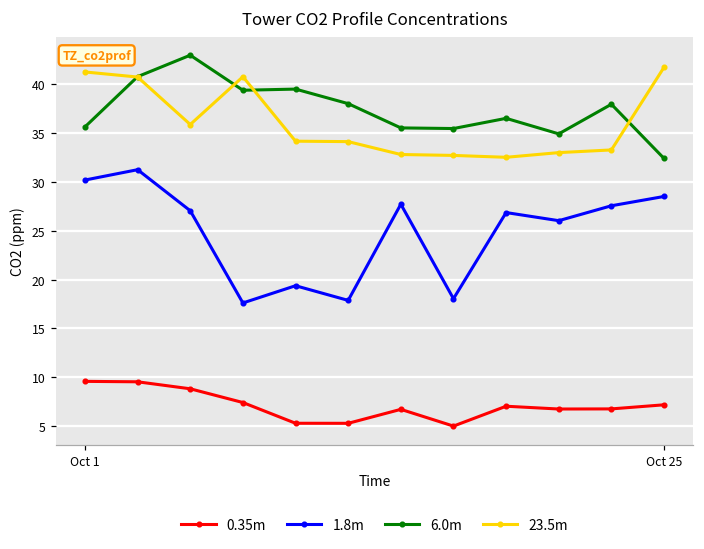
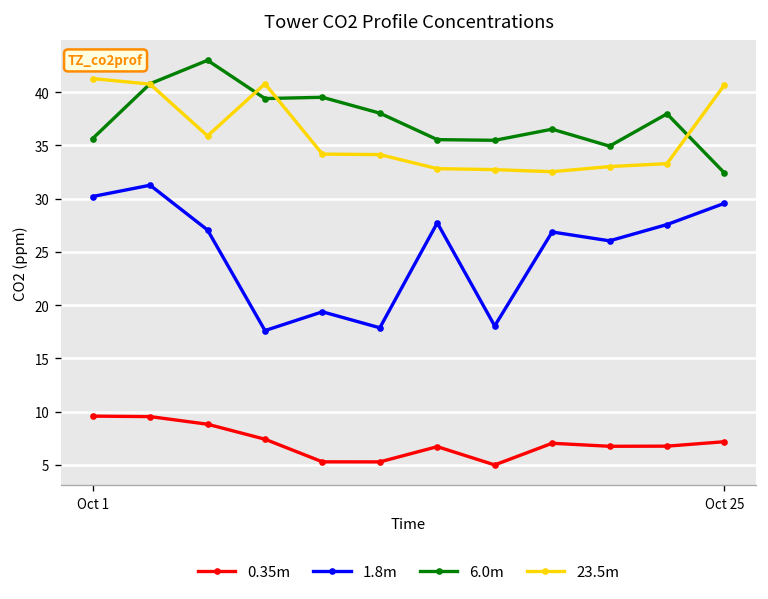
  {
    "0.35m": {
      "Oct 1": 10,
      "Oct 25": 7
    },
    "1.8m": {
      "Oct 1": 30,
-     "Oct 25": 29
+     "Oct 25": 30
    },
    "6.0m": {
      "Oct 1": 36,
      "Oct 25": 32
    },
    "23.5m": {
      "Oct 1": 41,
-     "Oct 25": 42
+     "Oct 25": 41
    }
  }
